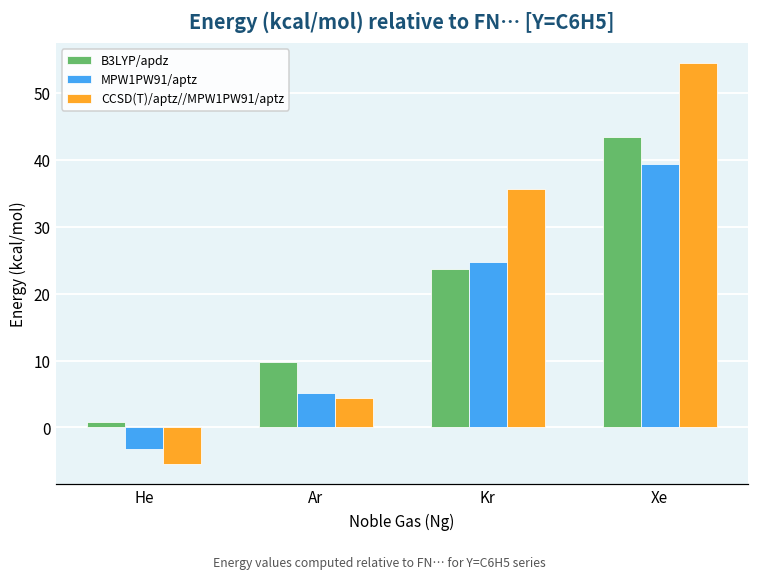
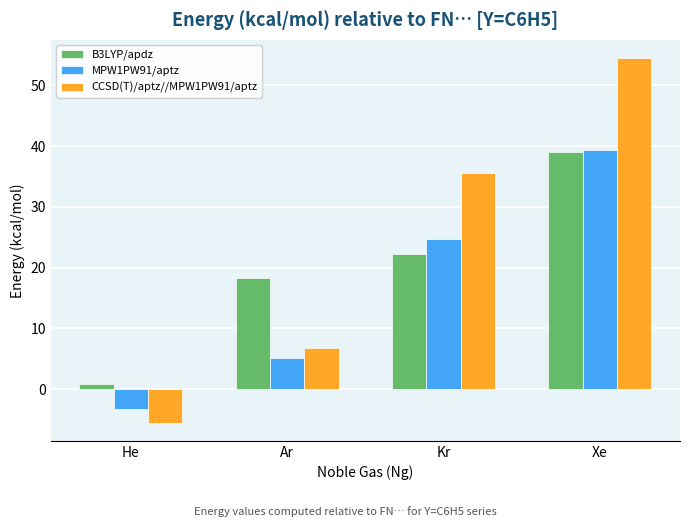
  {
    "B3LYP/apdz": {
      "He": 1,
-     "Ar": 10,
-     "Kr": 24,
-     "Xe": 44
+     "Ar": 18,
+     "Kr": 22,
+     "Xe": 39
    },
    "MPW1PW91/aptz": {
      "He": -3,
      "Ar": 5,
      "Kr": 25,
      "Xe": 39
    },
    "CCSD(T)/aptz//MPW1PW91/aptz": {
      "He": -6,
-     "Ar": 4,
+     "Ar": 7,
      "Kr": 36,
      "Xe": 54
    }
  }
